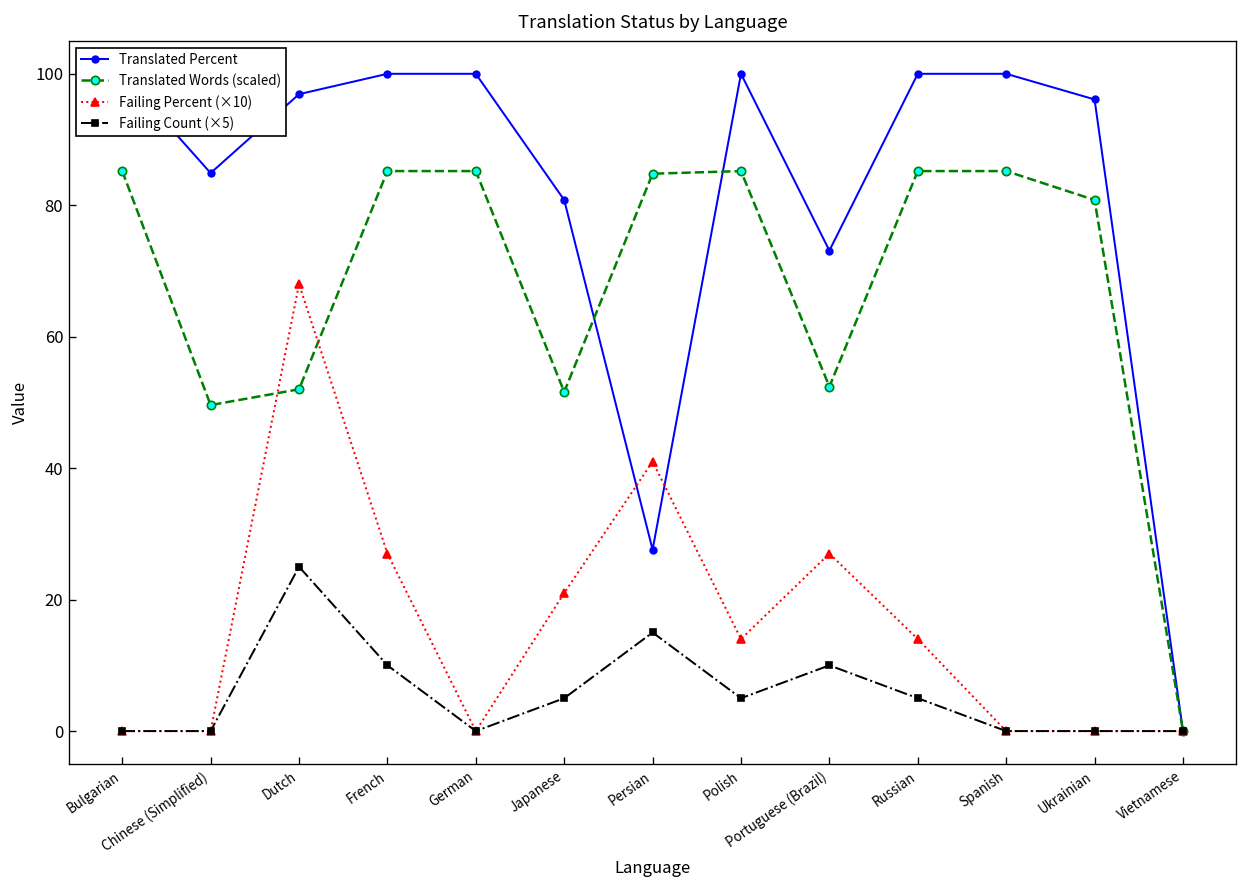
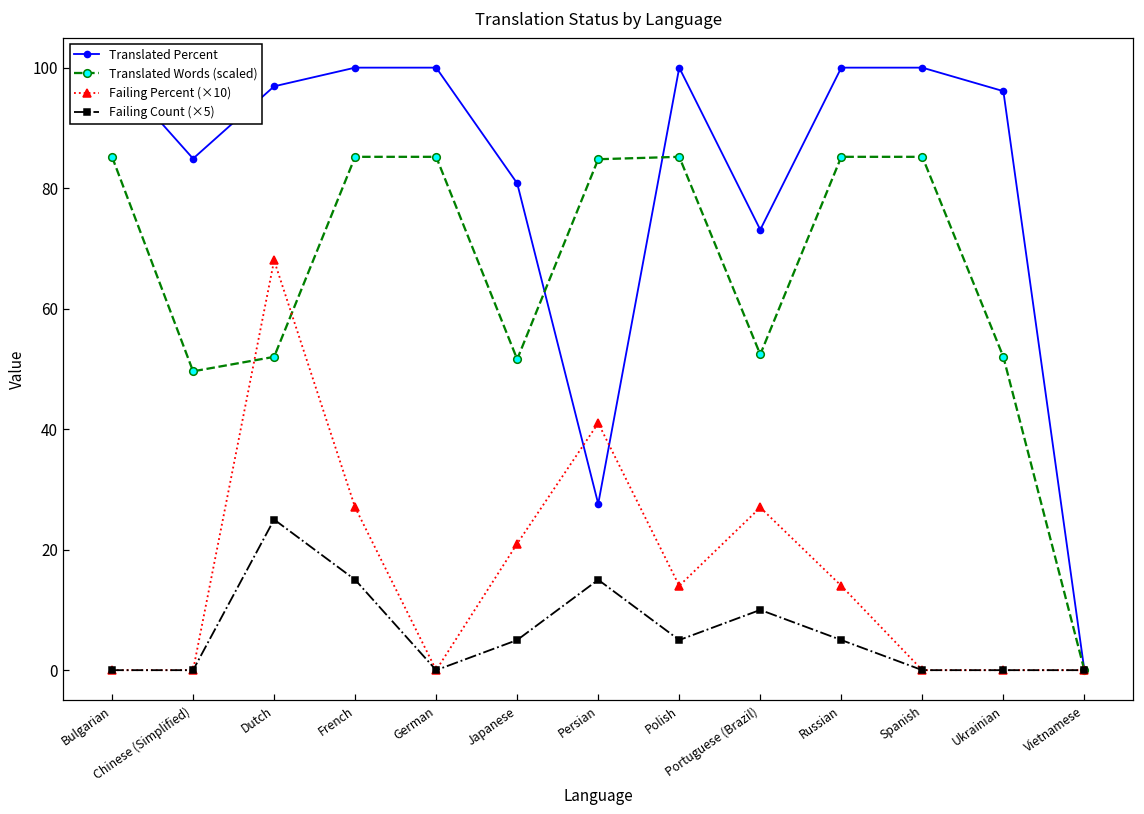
  {
    "Translated Percent": {
      "Chinese (Simplified)": 85,
      "Dutch": 97,
      "French": 100,
      "German": 100,
      "Japanese": 81,
      "Persian": 28,
      "Polish": 100,
      "Portuguese (Brazil)": 73,
      "Russian": 100,
      "Spanish": 100,
      "Ukrainian": 96
    },
    "Translated Words (scaled)": {
      "Bulgarian": 85,
      "Chinese (Simplified)": 50,
      "Dutch": 52,
      "French": 85,
      "German": 85,
      "Japanese": 52,
      "Persian": 85,
      "Polish": 85,
      "Portuguese (Brazil)": 52,
      "Russian": 85,
      "Spanish": 85,
-     "Ukrainian": 81
+     "Ukrainian": 52
    },
    "Failing Percent (×10)": {
      "Dutch": 68,
      "French": 27,
      "Japanese": 21,
      "Persian": 41,
      "Polish": 14,
      "Portuguese (Brazil)": 27,
      "Russian": 14
    },
    "Failing Count (×5)": {
      "Dutch": 25,
-     "French": 10,
+     "French": 15,
      "Japanese": 5,
      "Persian": 15,
      "Polish": 5,
      "Portuguese (Brazil)": 10,
      "Russian": 5
    }
  }
